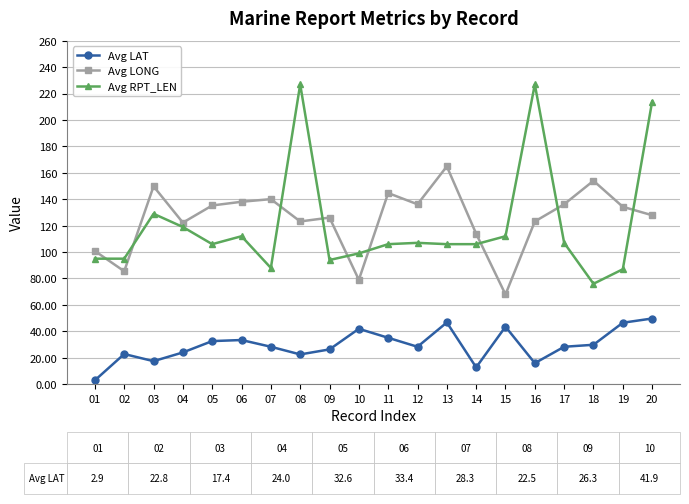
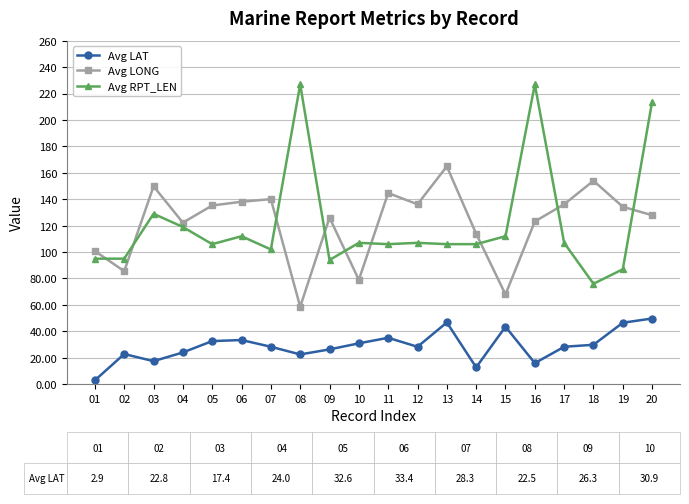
  {
    "Avg LAT": {
-     "10": 41.9
+     "10": 30.9
    },
    "Avg LONG": {
      "01": 101,
      "02": 86,
      "03": 150,
      "04": 122,
      "05": 135,
      "06": 138,
      "07": 140,
-     "08": 123,
+     "08": 59,
      "09": 126,
      "10": 79,
      "11": 145,
      "12": 136,
      "13": 165,
      "14": 114,
      "15": 68,
      "16": 123,
      "17": 136,
      "18": 154,
      "19": 134,
      "20": 128
    },
    "Avg RPT_LEN": {
      "01": 95,
      "02": 95,
      "03": 129,
      "04": 119,
      "05": 106,
      "06": 112,
-     "07": 88,
+     "07": 102,
      "08": 227,
      "09": 94,
-     "10": 99,
+     "10": 107,
      "11": 106,
      "12": 107,
      "13": 106,
      "14": 106,
      "15": 112,
      "16": 227,
      "17": 107,
      "18": 76,
      "19": 87,
      "20": 214
    }
  }
